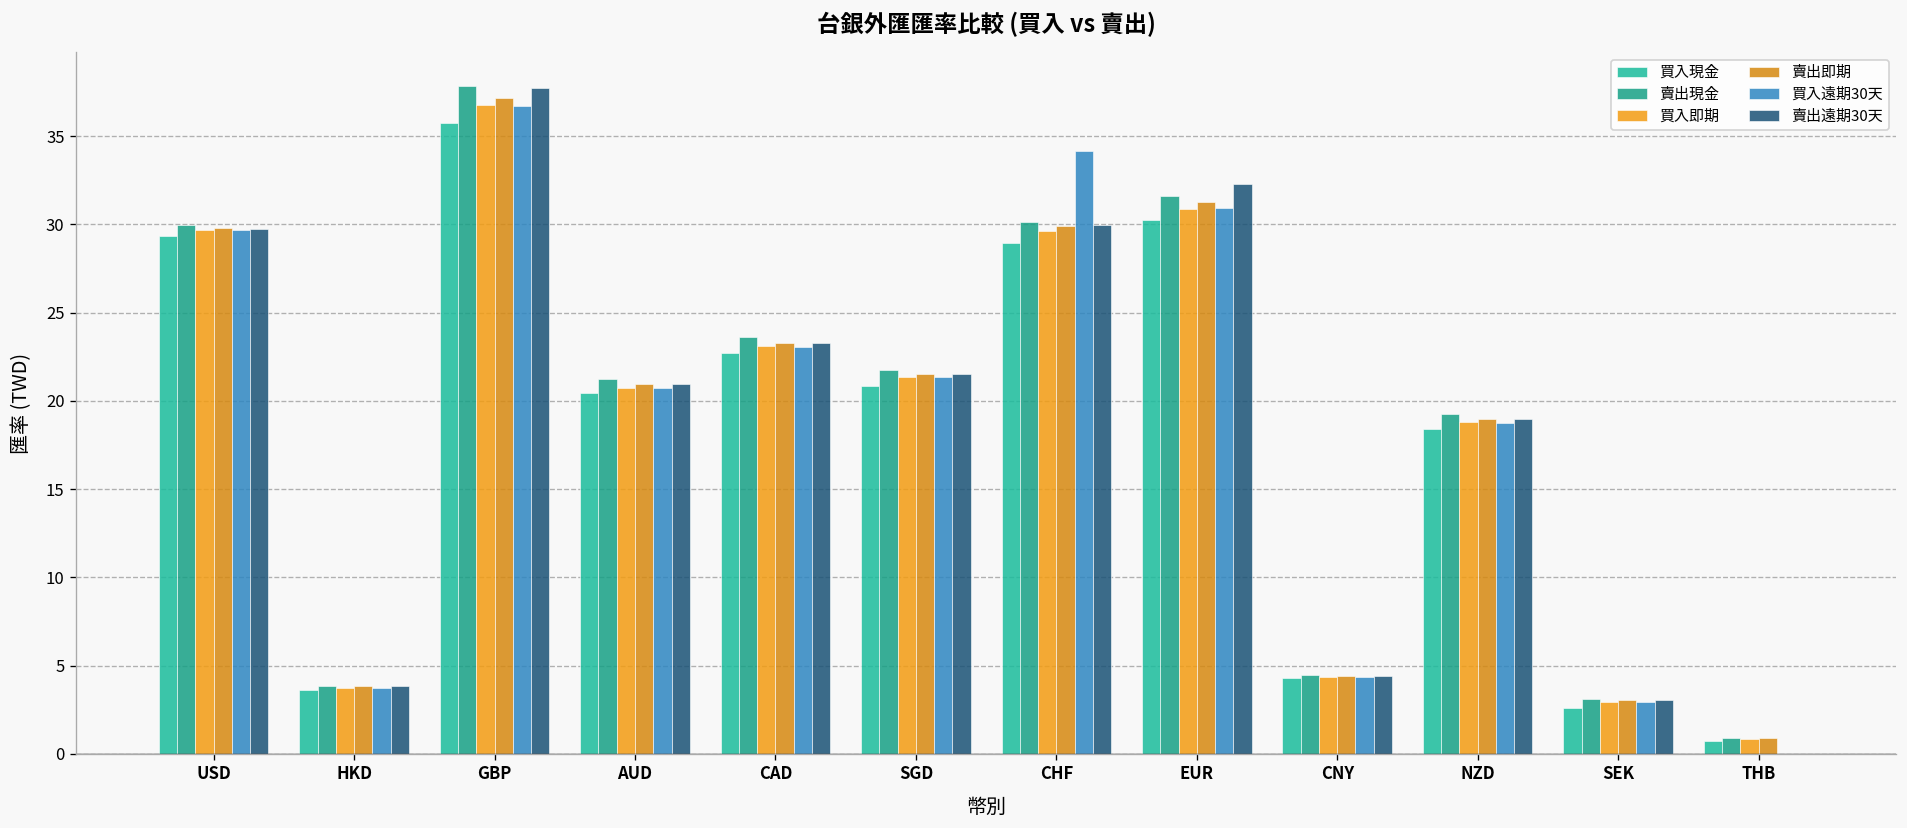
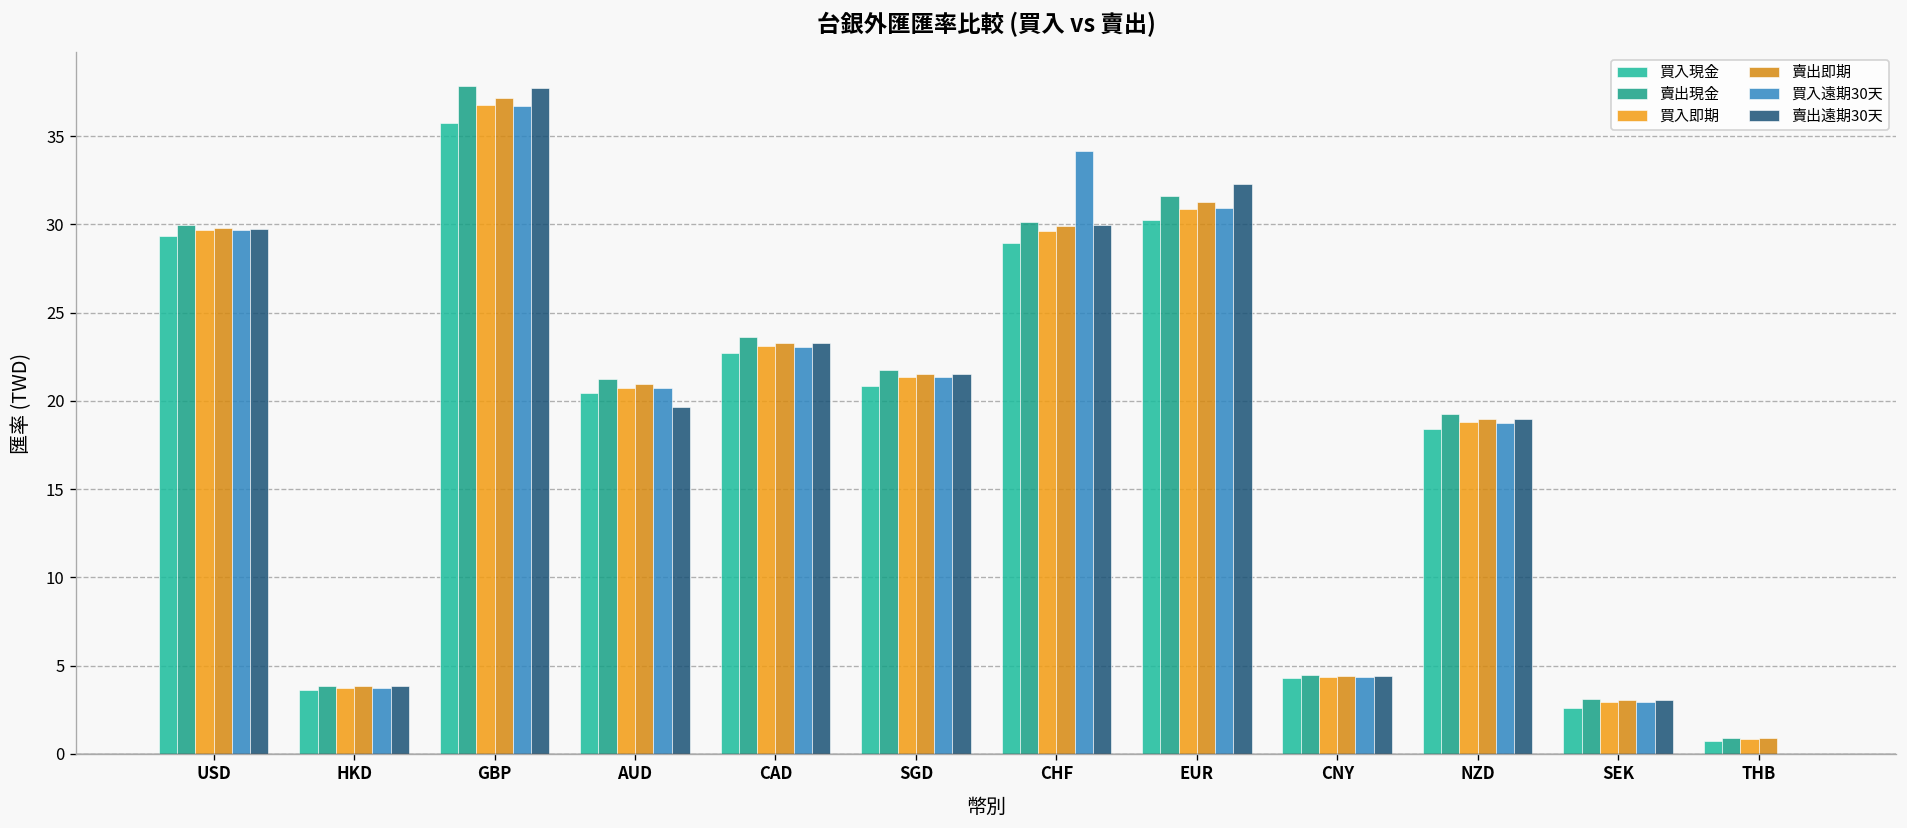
  {
    "買入遠期30天": {
      "USD": 29.6,
      "HKD": 3.8,
      "GBP": 36.7,
      "AUD": 20.7,
      "CAD": 23.1,
      "SGD": 21.3,
      "CHF": 34.1,
      "EUR": 30.9,
      "CNY": 4.4,
      "NZD": 18.8,
      "SEK": 2.9,
      "THB": 0.0
    },
    "賣出遠期30天": {
      "USD": 29.8,
      "HKD": 3.8,
      "GBP": 37.7,
-     "AUD": 21.0,
+     "AUD": 19.7,
      "CAD": 23.3,
      "SGD": 21.5,
      "CHF": 29.9,
      "EUR": 32.3,
      "CNY": 4.4,
      "NZD": 19.0,
      "SEK": 3.0,
      "THB": 0.0
    }
  }
